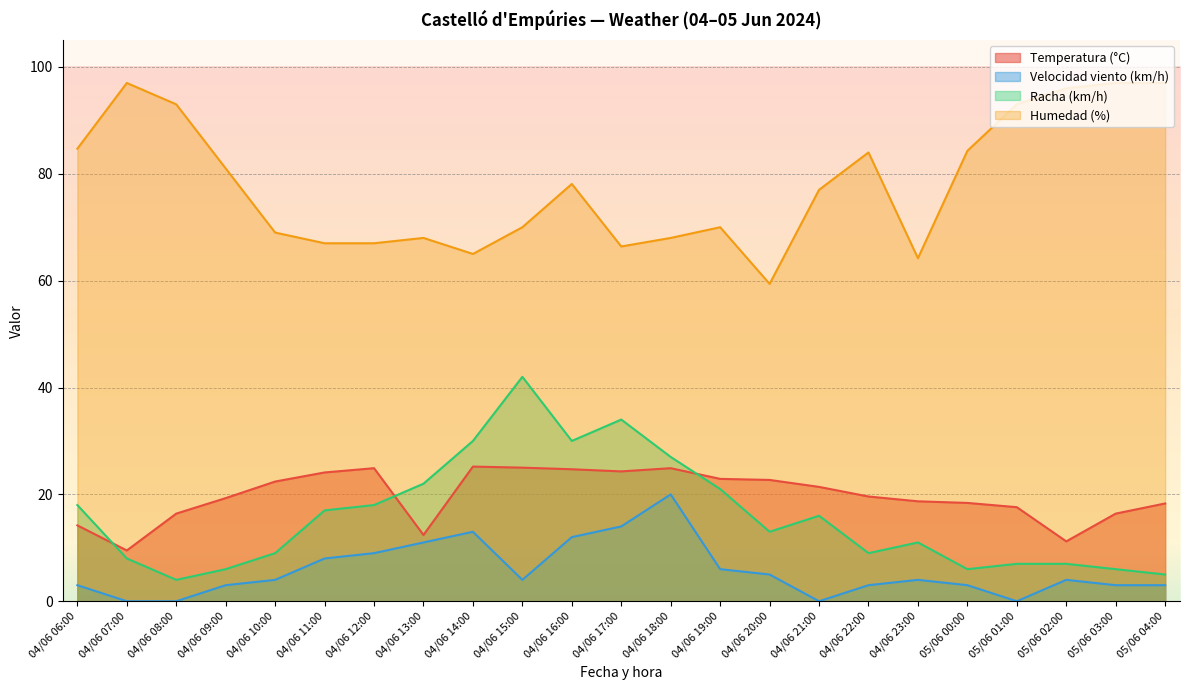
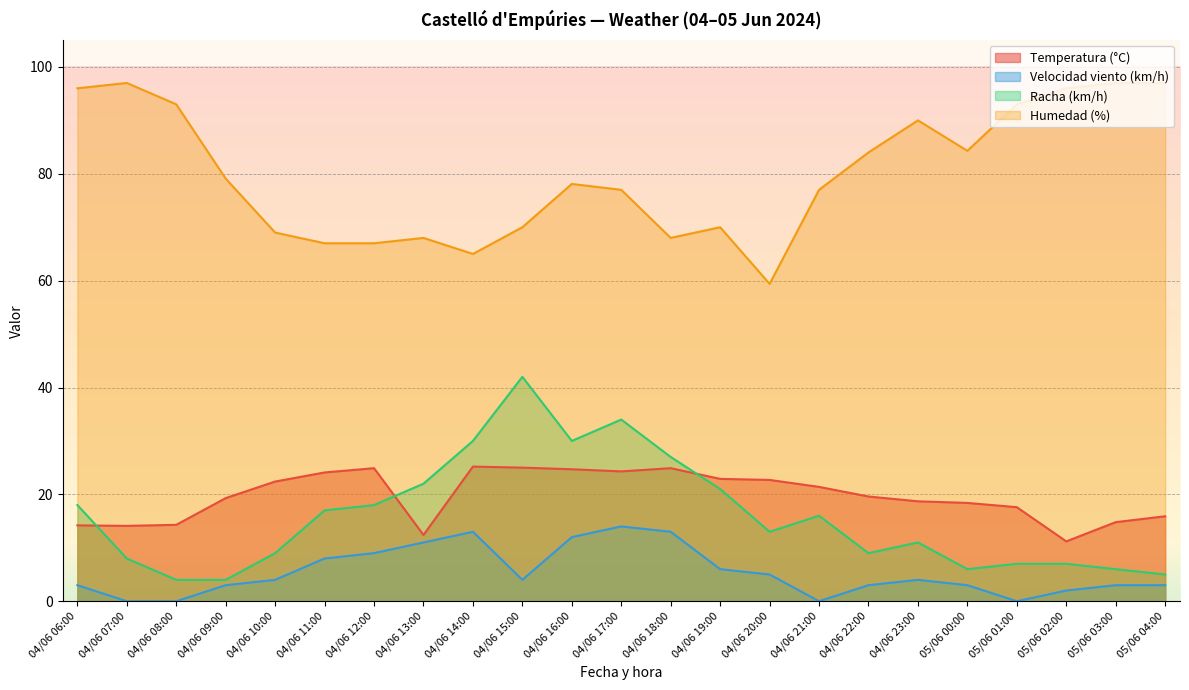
  {
    "Temperatura (°C)": {
      "04/06 06:00": 14,
-     "04/06 07:00": 10,
-     "04/06 08:00": 16,
+     "04/06 07:00": 14,
+     "04/06 08:00": 14,
      "04/06 09:00": 19,
      "04/06 10:00": 22,
      "04/06 11:00": 24,
      "04/06 12:00": 25,
      "04/06 13:00": 12,
      "04/06 14:00": 25,
      "04/06 15:00": 25,
      "04/06 16:00": 25,
      "04/06 17:00": 24,
      "04/06 18:00": 25,
      "04/06 19:00": 23,
      "04/06 20:00": 23,
      "04/06 21:00": 21,
      "04/06 22:00": 20,
      "04/06 23:00": 19,
      "05/06 00:00": 18,
      "05/06 01:00": 18,
      "05/06 02:00": 11,
-     "05/06 03:00": 16,
-     "05/06 04:00": 18
+     "05/06 03:00": 15,
+     "05/06 04:00": 16
    },
    "Velocidad viento (km/h)": {
      "04/06 06:00": 3,
      "04/06 07:00": 0,
      "04/06 08:00": 0,
      "04/06 09:00": 3,
      "04/06 10:00": 4,
      "04/06 11:00": 8,
      "04/06 12:00": 9,
      "04/06 13:00": 11,
      "04/06 14:00": 13,
      "04/06 15:00": 4,
      "04/06 16:00": 12,
      "04/06 17:00": 14,
-     "04/06 18:00": 20,
+     "04/06 18:00": 13,
      "04/06 19:00": 6,
      "04/06 20:00": 5,
      "04/06 21:00": 0,
      "04/06 22:00": 3,
      "04/06 23:00": 4,
      "05/06 00:00": 3,
      "05/06 01:00": 0,
-     "05/06 02:00": 4,
+     "05/06 02:00": 2,
      "05/06 03:00": 3,
      "05/06 04:00": 3
    },
    "Racha (km/h)": {
      "04/06 06:00": 18,
      "04/06 07:00": 8,
      "04/06 08:00": 4,
-     "04/06 09:00": 6,
+     "04/06 09:00": 4,
      "04/06 10:00": 9,
      "04/06 11:00": 17,
      "04/06 12:00": 18,
      "04/06 13:00": 22,
      "04/06 14:00": 30,
      "04/06 15:00": 42,
      "04/06 16:00": 30,
      "04/06 17:00": 34,
      "04/06 18:00": 27,
      "04/06 19:00": 21,
      "04/06 20:00": 13,
      "04/06 21:00": 16,
      "04/06 22:00": 9,
      "04/06 23:00": 11,
      "05/06 00:00": 6,
      "05/06 01:00": 7,
      "05/06 02:00": 7,
      "05/06 03:00": 6,
      "05/06 04:00": 5
    },
    "Humedad (%)": {
-     "04/06 06:00": 85,
+     "04/06 06:00": 96,
      "04/06 07:00": 97,
      "04/06 08:00": 93,
-     "04/06 09:00": 81,
+     "04/06 09:00": 79,
      "04/06 10:00": 69,
      "04/06 11:00": 67,
      "04/06 12:00": 67,
      "04/06 13:00": 68,
      "04/06 14:00": 65,
      "04/06 15:00": 70,
      "04/06 16:00": 78,
-     "04/06 17:00": 66,
+     "04/06 17:00": 77,
      "04/06 18:00": 68,
      "04/06 19:00": 70,
      "04/06 20:00": 59,
      "04/06 21:00": 77,
      "04/06 22:00": 84,
-     "04/06 23:00": 64,
+     "04/06 23:00": 90,
      "05/06 00:00": 84
    }
  }
